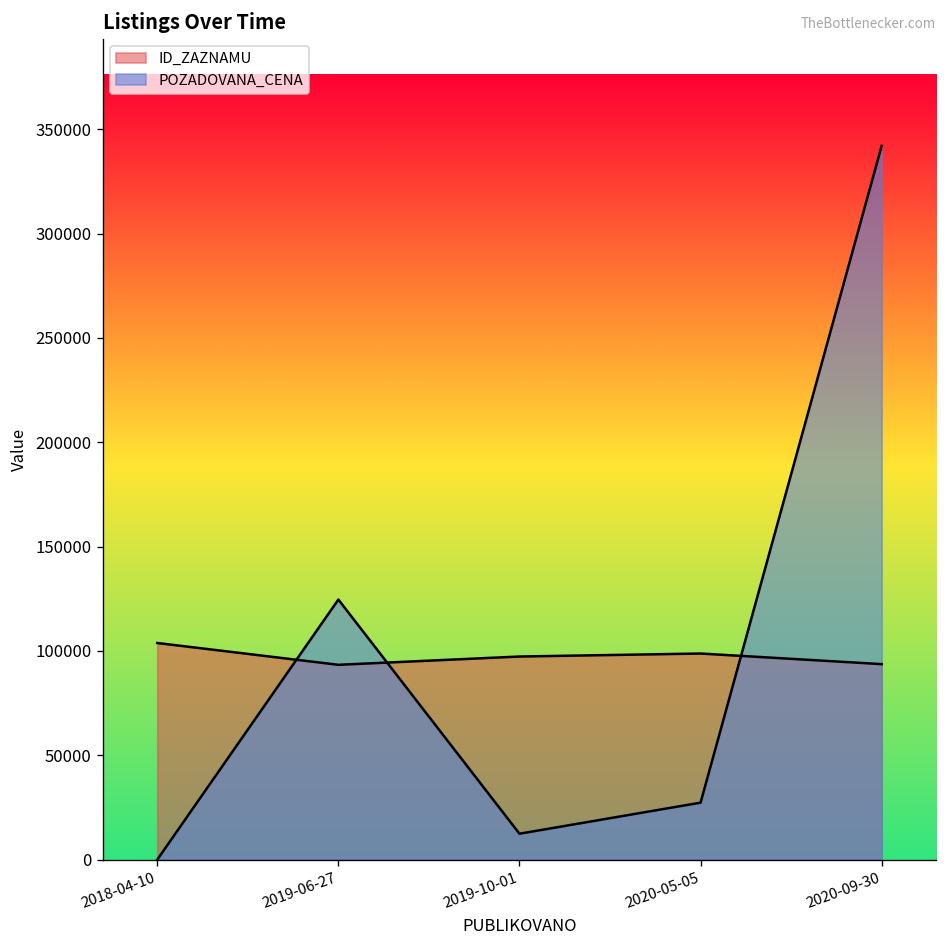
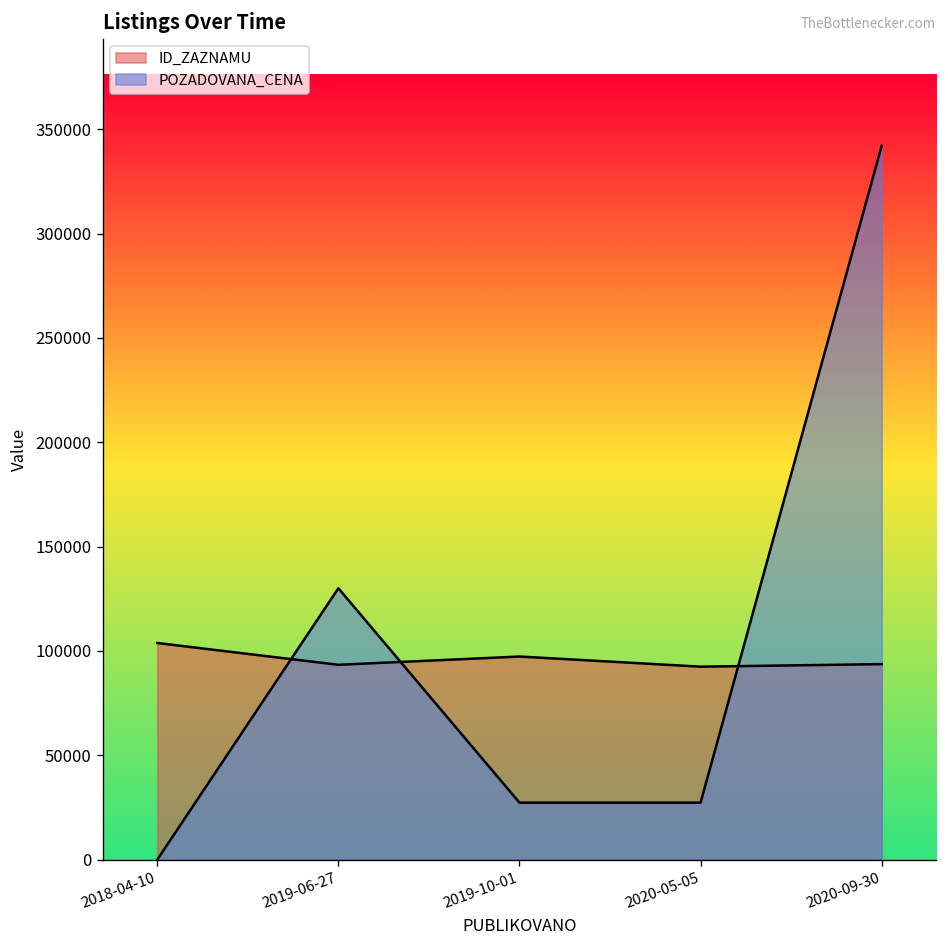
  {
    "ID_ZAZNAMU": {
      "2018-04-10": 104000,
      "2019-06-27": 93000,
      "2019-10-01": 97000,
-     "2020-05-05": 99000,
+     "2020-05-05": 92000,
      "2020-09-30": 94000
    },
    "POZADOVANA_CENA": {
      "2018-04-10": 0,
-     "2019-06-27": 125000,
-     "2019-10-01": 12000,
+     "2019-06-27": 130000,
+     "2019-10-01": 27000,
      "2020-05-05": 27000,
      "2020-09-30": 342000
    }
  }
